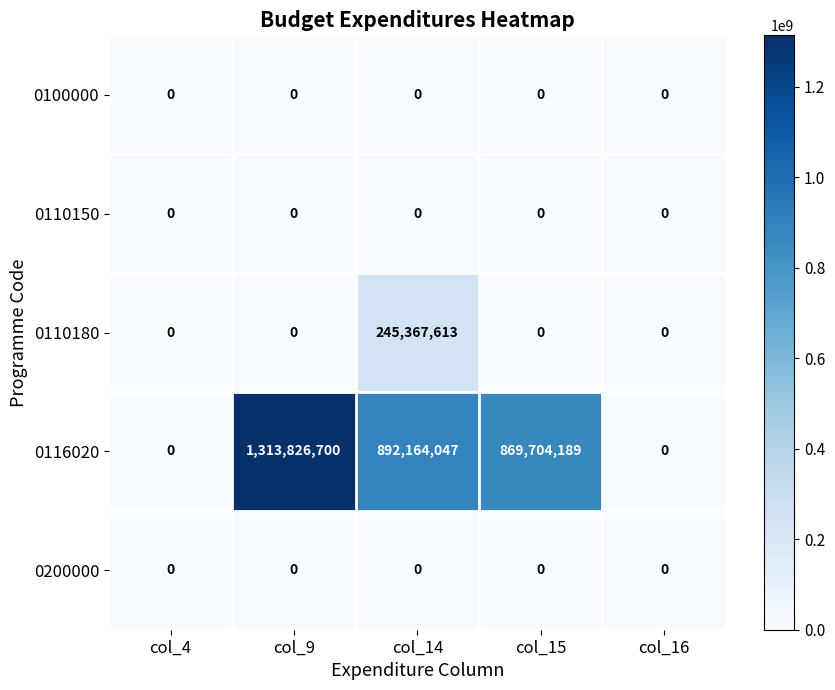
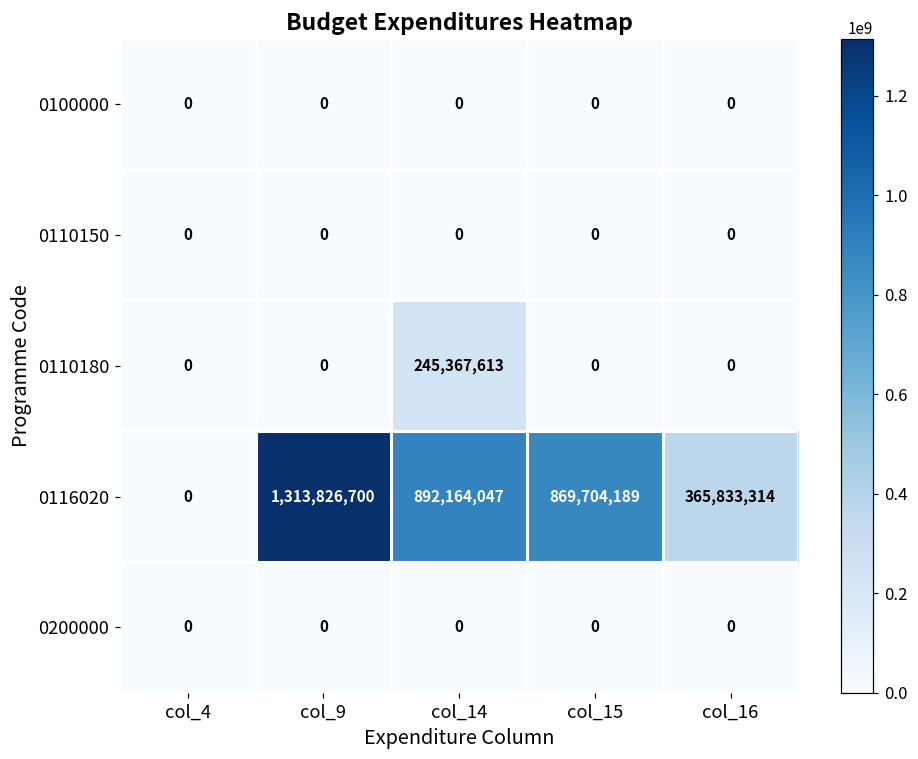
  {
    "0100000": {
      "col_4": "0",
      "col_9": "0",
      "col_14": "0",
      "col_15": "0",
      "col_16": "0"
    },
    "0110150": {
      "col_4": "0",
      "col_9": "0",
      "col_14": "0",
      "col_15": "0",
      "col_16": "0"
    },
    "0110180": {
      "col_4": "0",
      "col_9": "0",
      "col_14": "245,367,613",
      "col_15": "0",
      "col_16": "0"
    },
    "0116020": {
      "col_4": "0",
      "col_9": "1,313,826,700",
      "col_14": "892,164,047",
      "col_15": "869,704,189",
-     "col_16": "0"
+     "col_16": "365,833,314"
    },
    "0200000": {
      "col_4": "0",
      "col_9": "0",
      "col_14": "0",
      "col_15": "0",
      "col_16": "0"
    }
  }
